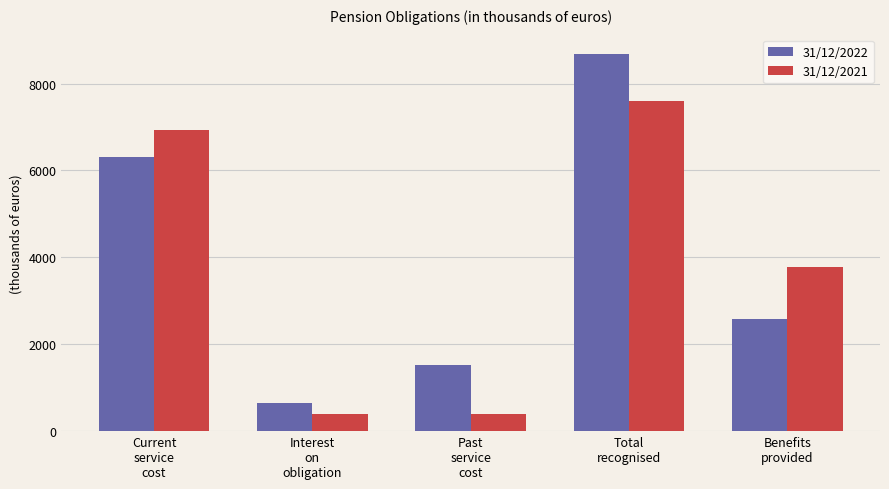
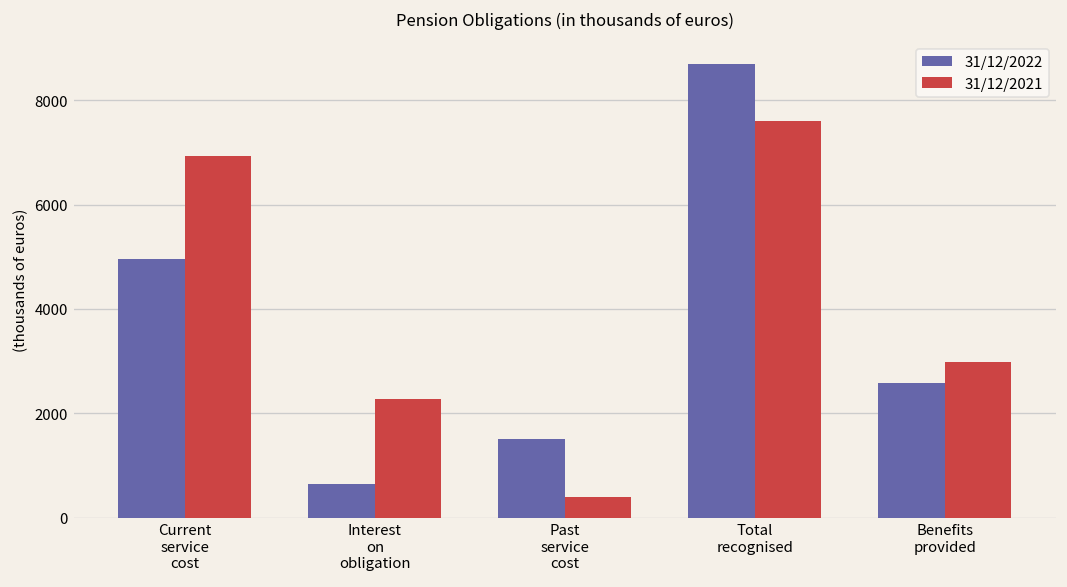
  {
    "31/12/2022": {
-     "Current service cost": 6300,
+     "Current service cost": 5000,
      "Interest on obligation": 600,
      "Past service cost": 1500,
      "Total recognised": 8700,
      "Benefits provided": 2600
    },
    "31/12/2021": {
      "Current service cost": 6900,
-     "Interest on obligation": 400,
+     "Interest on obligation": 2300,
      "Past service cost": 400,
      "Total recognised": 7600,
-     "Benefits provided": 3800
+     "Benefits provided": 3000
    }
  }
